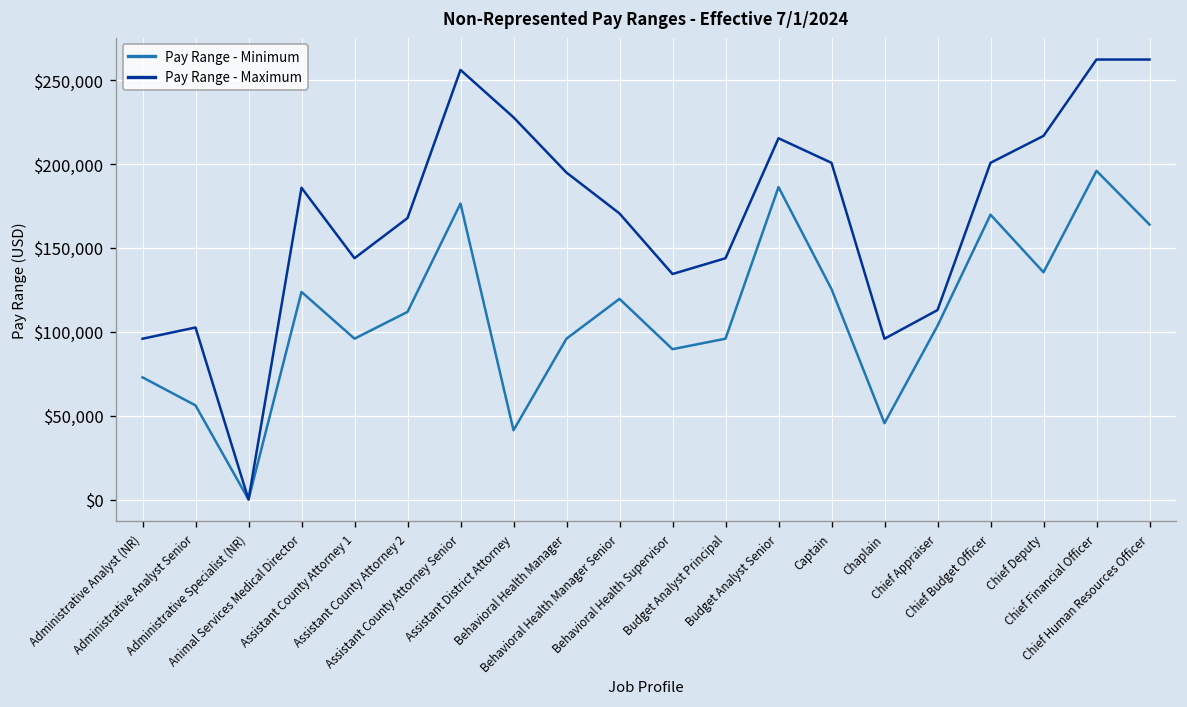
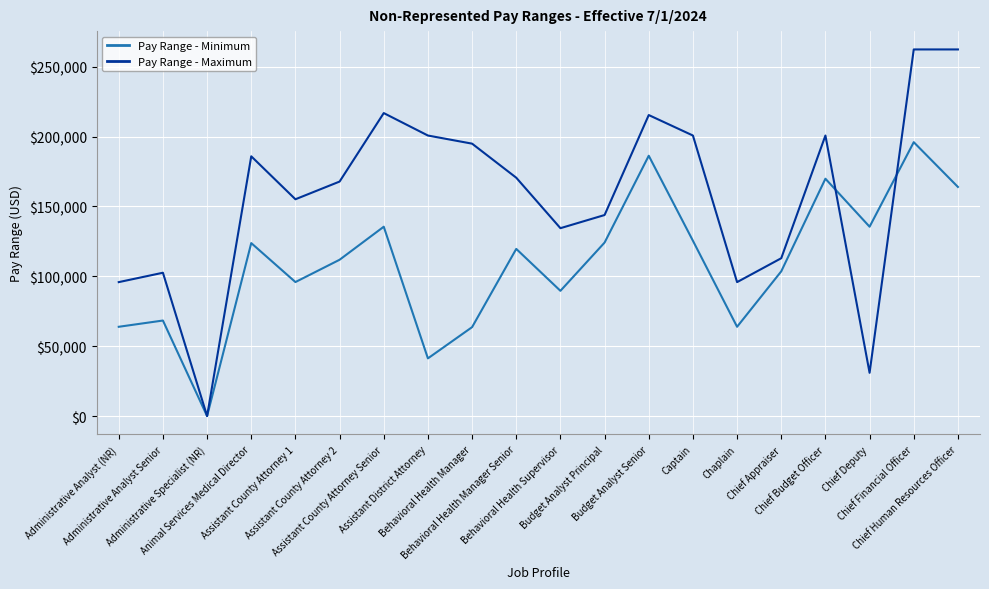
  {
    "Pay Range - Minimum": {
-     "Administrative Analyst (NR)": "$73,000",
-     "Administrative Analyst Senior": "$56,000",
+     "Administrative Analyst (NR)": "$64,000",
+     "Administrative Analyst Senior": "$68,000",
      "Animal Services Medical Director": "$124,000",
      "Assistant County Attorney 1": "$96,000",
      "Assistant County Attorney 2": "$112,000",
-     "Assistant County Attorney Senior": "$176,000",
+     "Assistant County Attorney Senior": "$135,000",
      "Assistant District Attorney": "$41,000",
-     "Behavioral Health Manager": "$96,000",
+     "Behavioral Health Manager": "$64,000",
      "Behavioral Health Manager Senior": "$120,000",
      "Behavioral Health Supervisor": "$90,000",
-     "Budget Analyst Principal": "$96,000",
+     "Budget Analyst Principal": "$124,000",
      "Budget Analyst Senior": "$186,000",
      "Captain": "$125,000",
-     "Chaplain": "$46,000",
+     "Chaplain": "$64,000",
      "Chief Appraiser": "$104,000",
      "Chief Budget Officer": "$170,000",
      "Chief Deputy": "$135,000",
      "Chief Financial Officer": "$196,000",
      "Chief Human Resources Officer": "$164,000"
    },
    "Pay Range - Maximum": {
      "Administrative Analyst (NR)": "$96,000",
      "Administrative Analyst Senior": "$103,000",
      "Animal Services Medical Director": "$186,000",
-     "Assistant County Attorney 1": "$144,000",
+     "Assistant County Attorney 1": "$155,000",
      "Assistant County Attorney 2": "$168,000",
-     "Assistant County Attorney Senior": "$256,000",
-     "Assistant District Attorney": "$228,000",
+     "Assistant County Attorney Senior": "$217,000",
+     "Assistant District Attorney": "$201,000",
      "Behavioral Health Manager": "$195,000",
      "Behavioral Health Manager Senior": "$171,000",
      "Behavioral Health Supervisor": "$134,000",
      "Budget Analyst Principal": "$144,000",
      "Budget Analyst Senior": "$215,000",
      "Captain": "$201,000",
      "Chaplain": "$96,000",
      "Chief Appraiser": "$113,000",
      "Chief Budget Officer": "$201,000",
-     "Chief Deputy": "$217,000",
+     "Chief Deputy": "$31,000",
      "Chief Financial Officer": "$262,000",
      "Chief Human Resources Officer": "$262,000"
    }
  }
